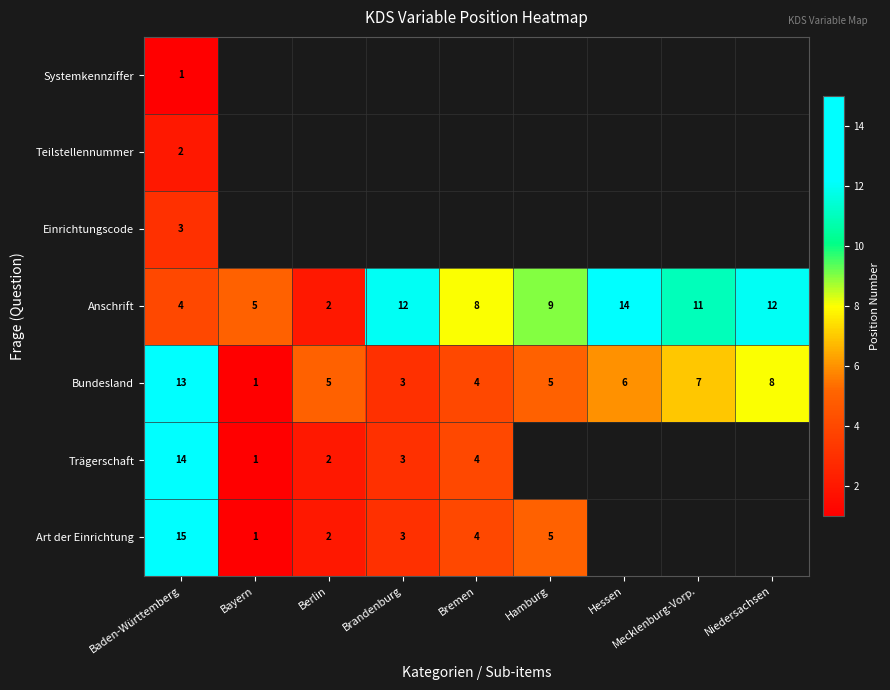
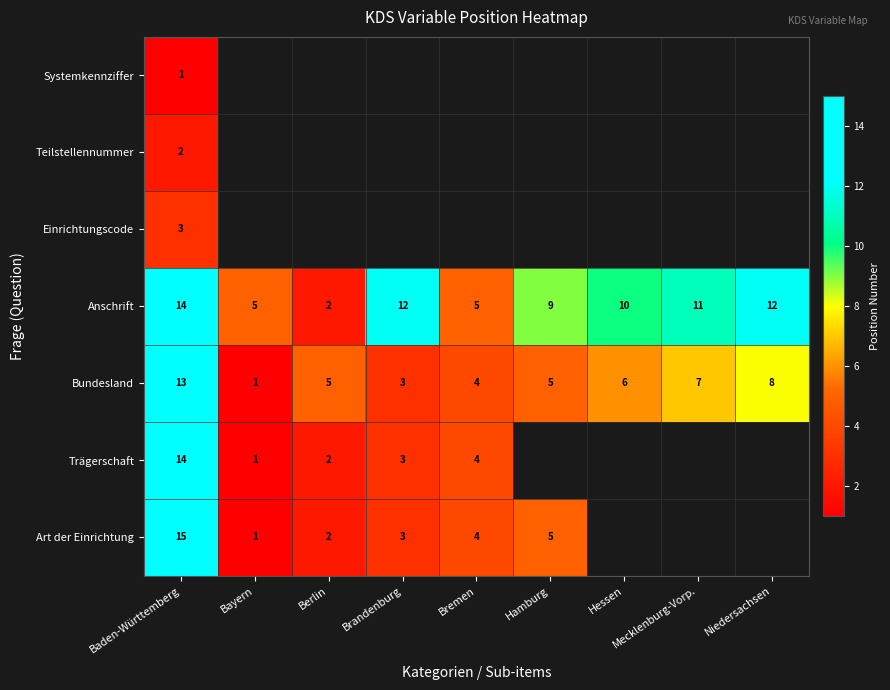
  {
    "Systemkennziffer": {
      "Baden-Württemberg": 1
    },
    "Teilstellennummer": {
      "Baden-Württemberg": 2
    },
    "Einrichtungscode": {
      "Baden-Württemberg": 3
    },
    "Anschrift": {
-     "Baden-Württemberg": 4,
+     "Baden-Württemberg": 14,
      "Bayern": 5,
      "Berlin": 2,
      "Brandenburg": 12,
-     "Bremen": 8,
+     "Bremen": 5,
      "Hamburg": 9,
-     "Hessen": 14,
+     "Hessen": 10,
      "Mecklenburg-Vorp.": 11,
      "Niedersachsen": 12
    },
    "Bundesland": {
      "Baden-Württemberg": 13,
      "Bayern": 1,
      "Berlin": 5,
      "Brandenburg": 3,
      "Bremen": 4,
      "Hamburg": 5,
      "Hessen": 6,
      "Mecklenburg-Vorp.": 7,
      "Niedersachsen": 8
    },
    "Trägerschaft": {
      "Baden-Württemberg": 14,
      "Bayern": 1,
      "Berlin": 2,
      "Brandenburg": 3,
      "Bremen": 4
    },
    "Art der Einrichtung": {
      "Baden-Württemberg": 15,
      "Bayern": 1,
      "Berlin": 2,
      "Brandenburg": 3,
      "Bremen": 4,
      "Hamburg": 5
    }
  }
